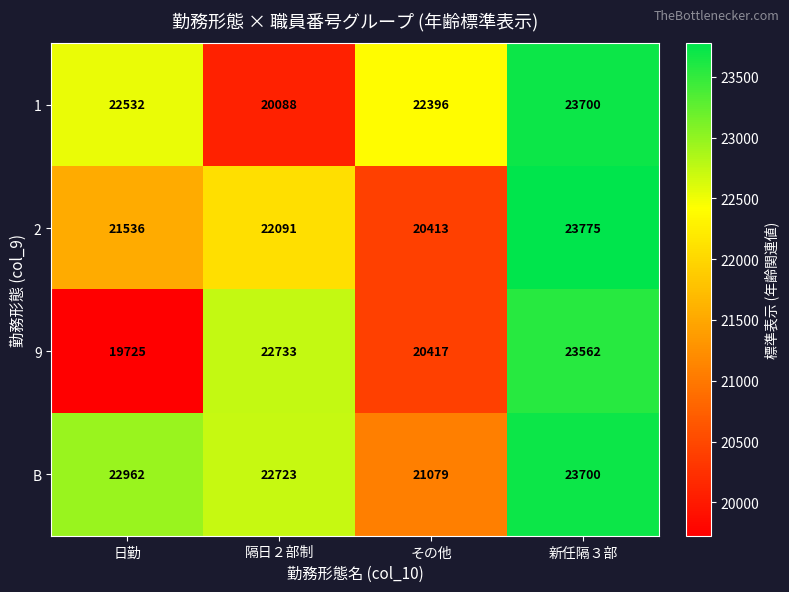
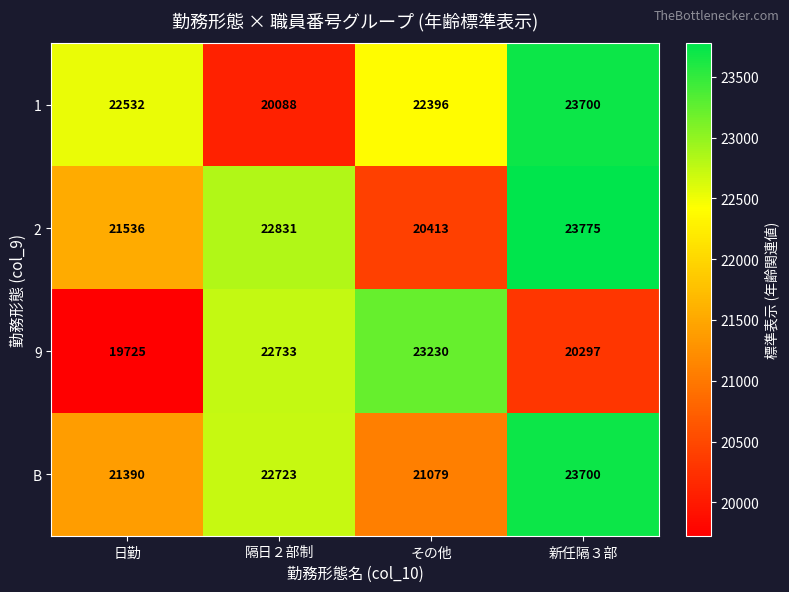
  {
    "1": {
      "日勤": 22532,
      "隔日２部制": 20088,
      "その他": 22396,
      "新任隔３部": 23700
    },
    "2": {
      "日勤": 21536,
-     "隔日２部制": 22091,
+     "隔日２部制": 22831,
      "その他": 20413,
      "新任隔３部": 23775
    },
    "9": {
      "日勤": 19725,
      "隔日２部制": 22733,
-     "その他": 20417,
-     "新任隔３部": 23562
+     "その他": 23230,
+     "新任隔３部": 20297
    },
    "B": {
-     "日勤": 22962,
+     "日勤": 21390,
      "隔日２部制": 22723,
      "その他": 21079,
      "新任隔３部": 23700
    }
  }
